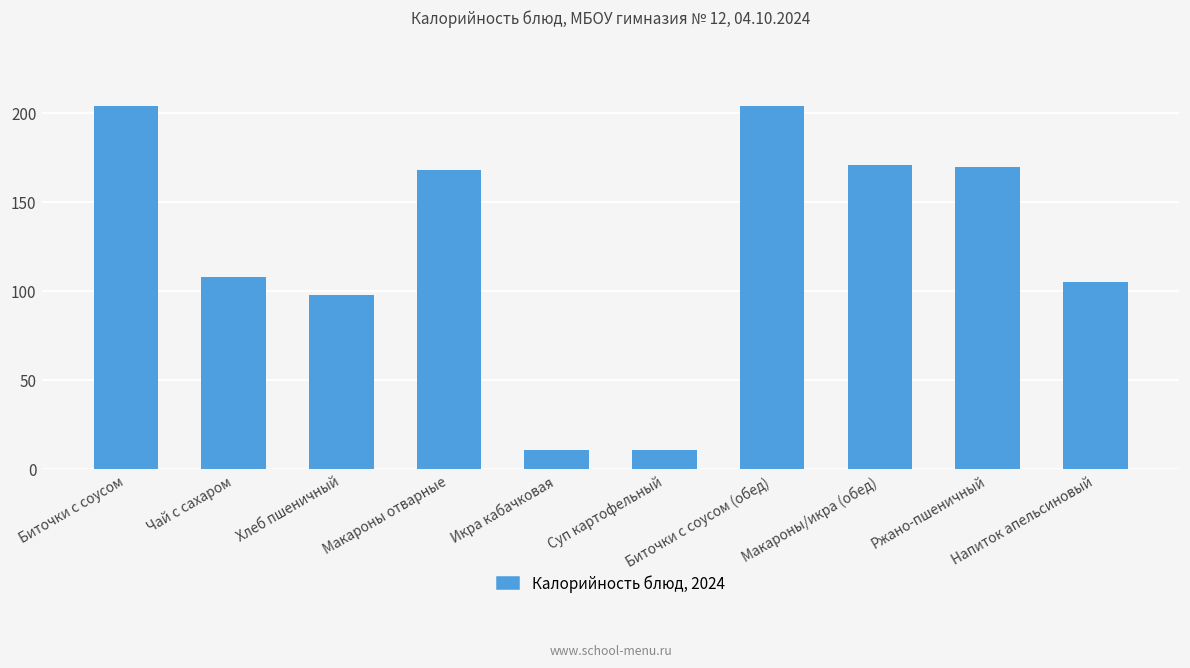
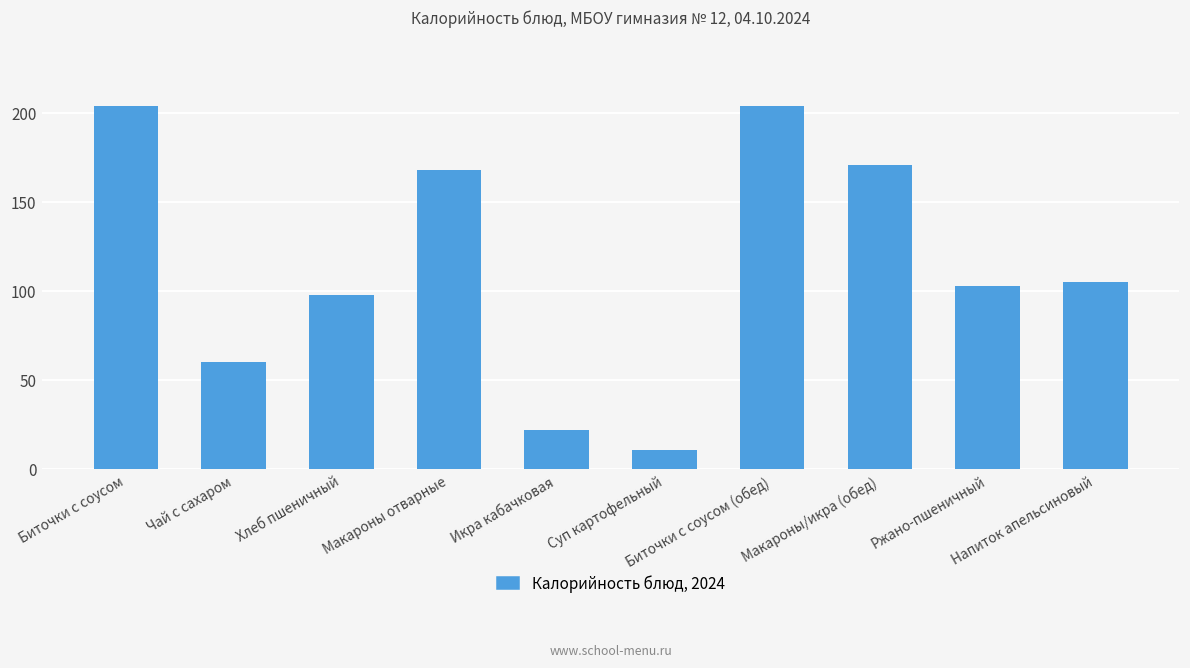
  {
    "Биточки с соусом": 204,
-   "Чай с сахаром": 108,
+   "Чай с сахаром": 60,
    "Хлеб пшеничный": 98,
    "Макароны отварные": 168,
-   "Икра кабачковая": 11,
+   "Икра кабачковая": 22,
    "Суп картофельный": 11,
    "Биточки с соусом (обед)": 204,
    "Макароны/икра (обед)": 171,
-   "Ржано-пшеничный": 170,
+   "Ржано-пшеничный": 103,
    "Напиток апельсиновый": 105
  }
